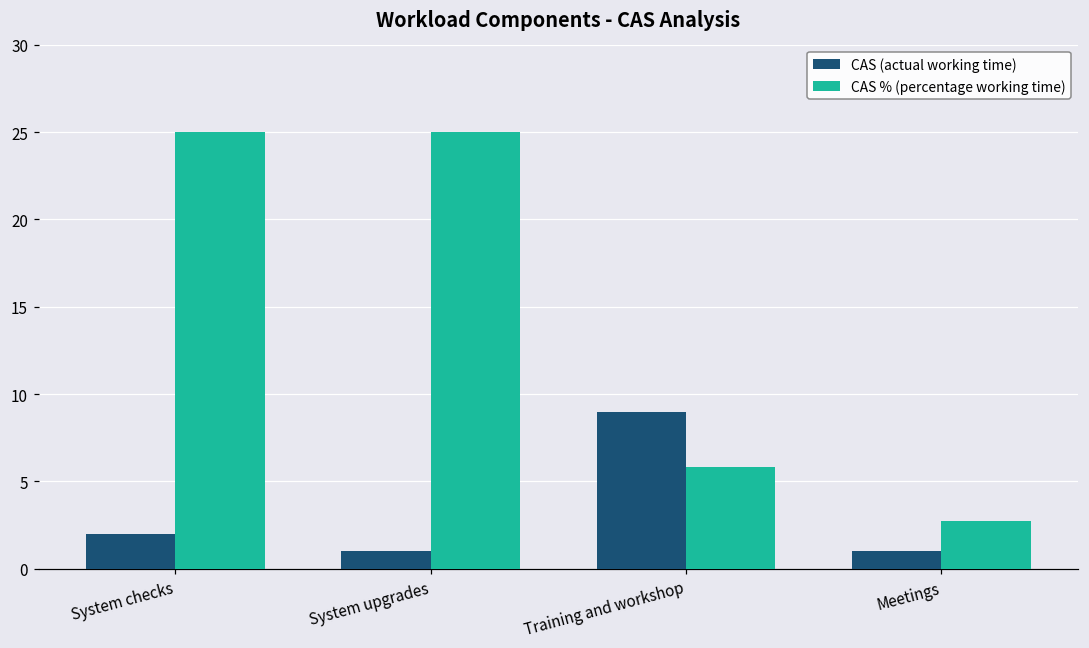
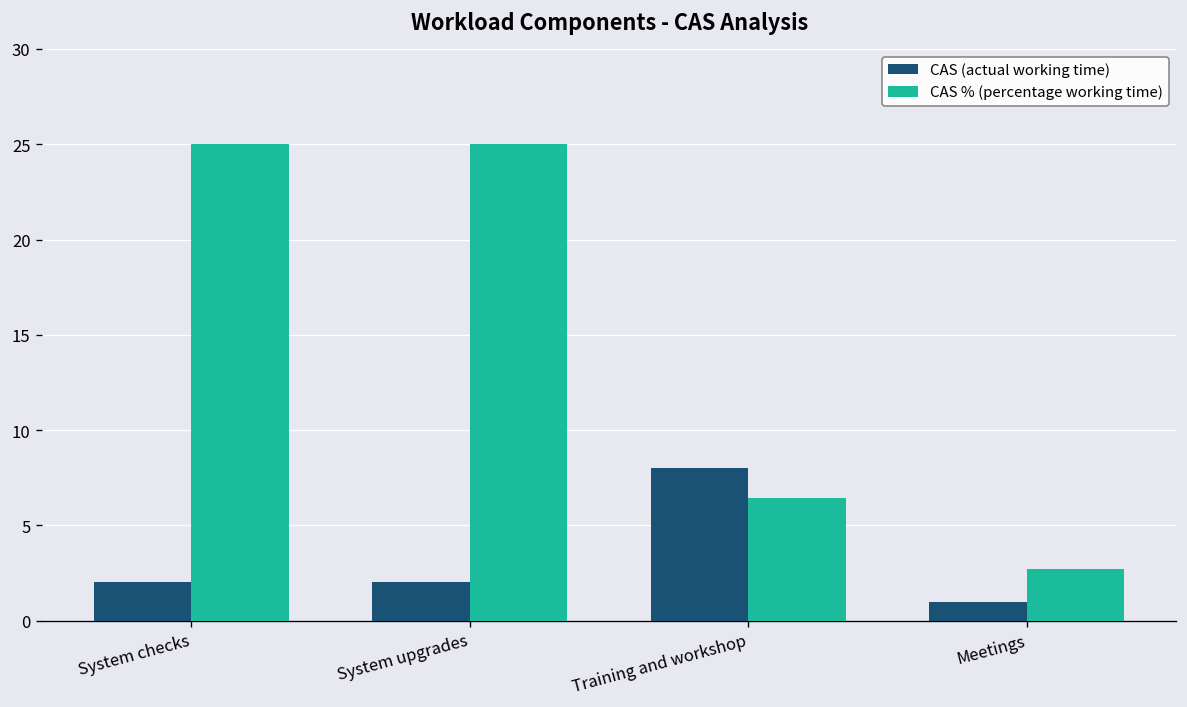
  {
    "CAS (actual working time)": {
      "System checks": 2,
-     "System upgrades": 1,
-     "Training and workshop": 9,
+     "System upgrades": 2,
+     "Training and workshop": 8,
      "Meetings": 1
    },
    "CAS % (percentage working time)": {
      "System checks": 25.0,
      "System upgrades": 25.0,
-     "Training and workshop": 5.9,
+     "Training and workshop": 6.4,
      "Meetings": 2.7
    }
  }
